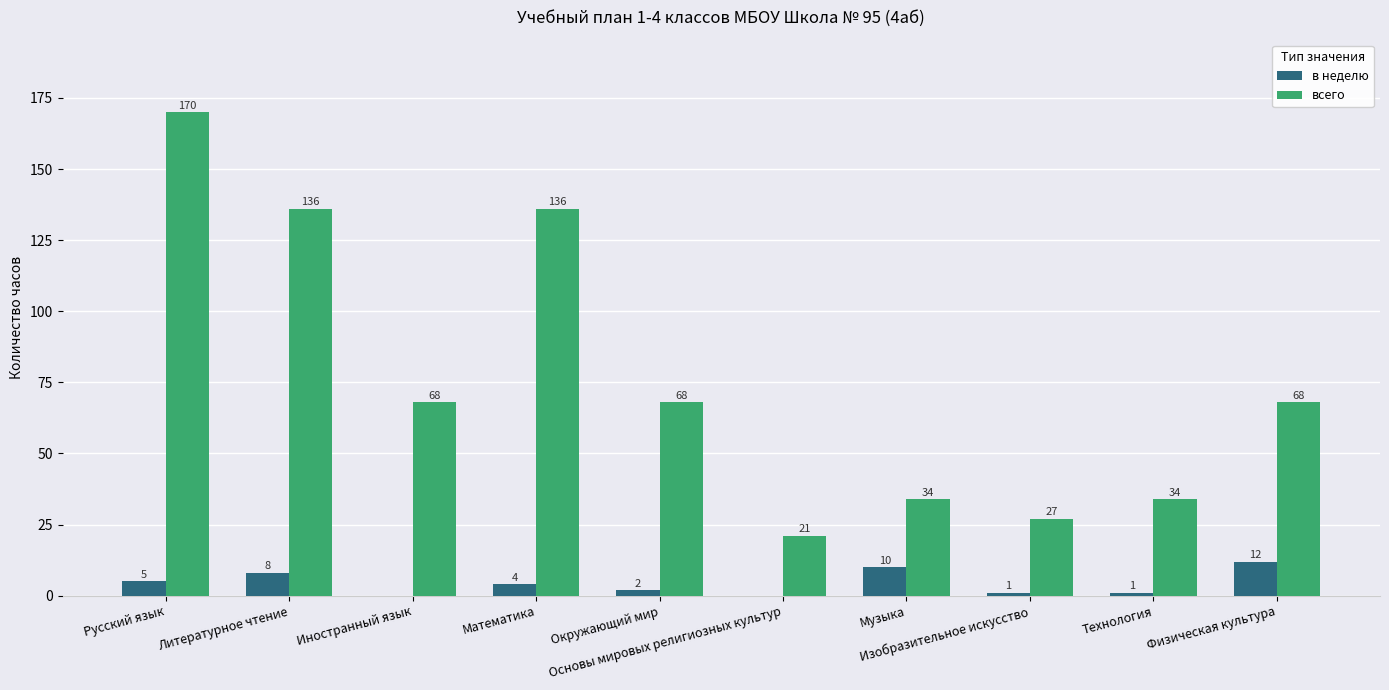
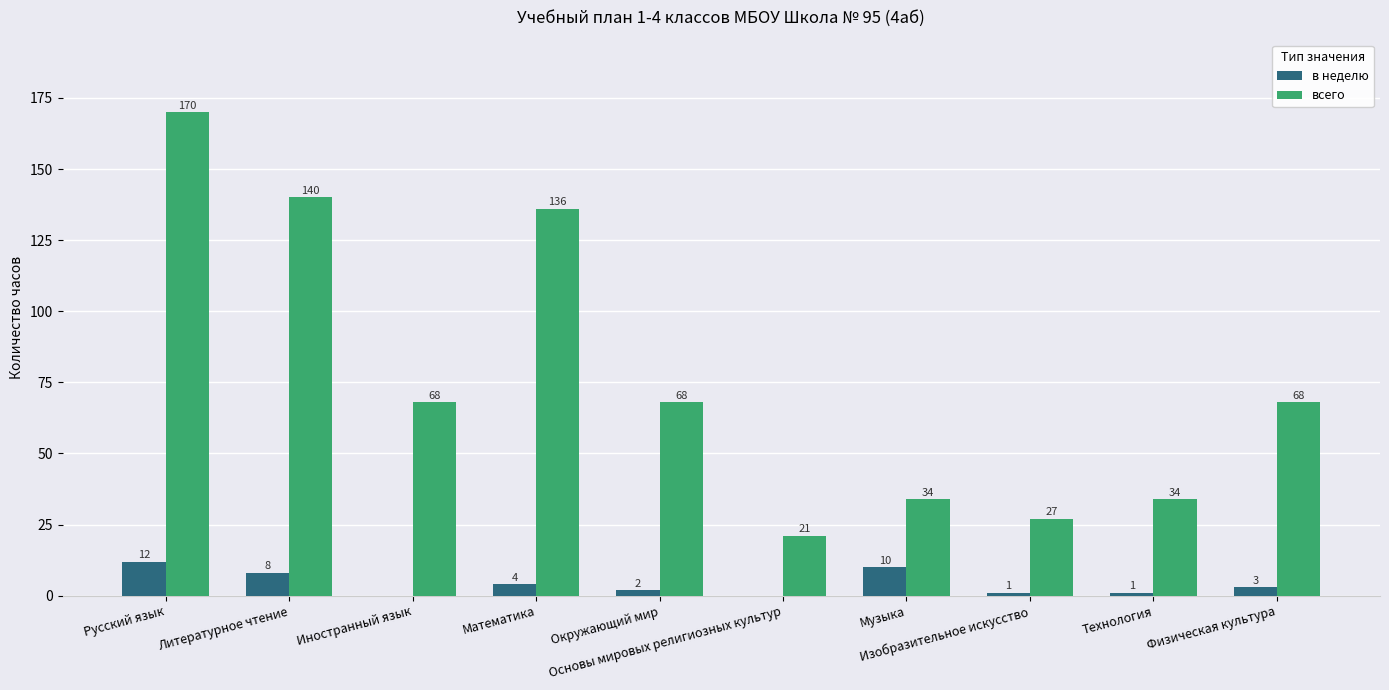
  {
    "в неделю": {
-     "Русский язык": 5,
+     "Русский язык": 12,
      "Литературное чтение": 8,
      "Математика": 4,
      "Окружающий мир": 2,
      "Музыка": 10,
      "Изобразительное искусство": 1,
      "Технология": 1,
-     "Физическая культура": 12
+     "Физическая культура": 3
    },
    "всего": {
      "Русский язык": 170,
-     "Литературное чтение": 136,
+     "Литературное чтение": 140,
      "Иностранный язык": 68,
      "Математика": 136,
      "Окружающий мир": 68,
      "Основы мировых религиозных культур": 21,
      "Музыка": 34,
      "Изобразительное искусство": 27,
      "Технология": 34,
      "Физическая культура": 68
    }
  }
